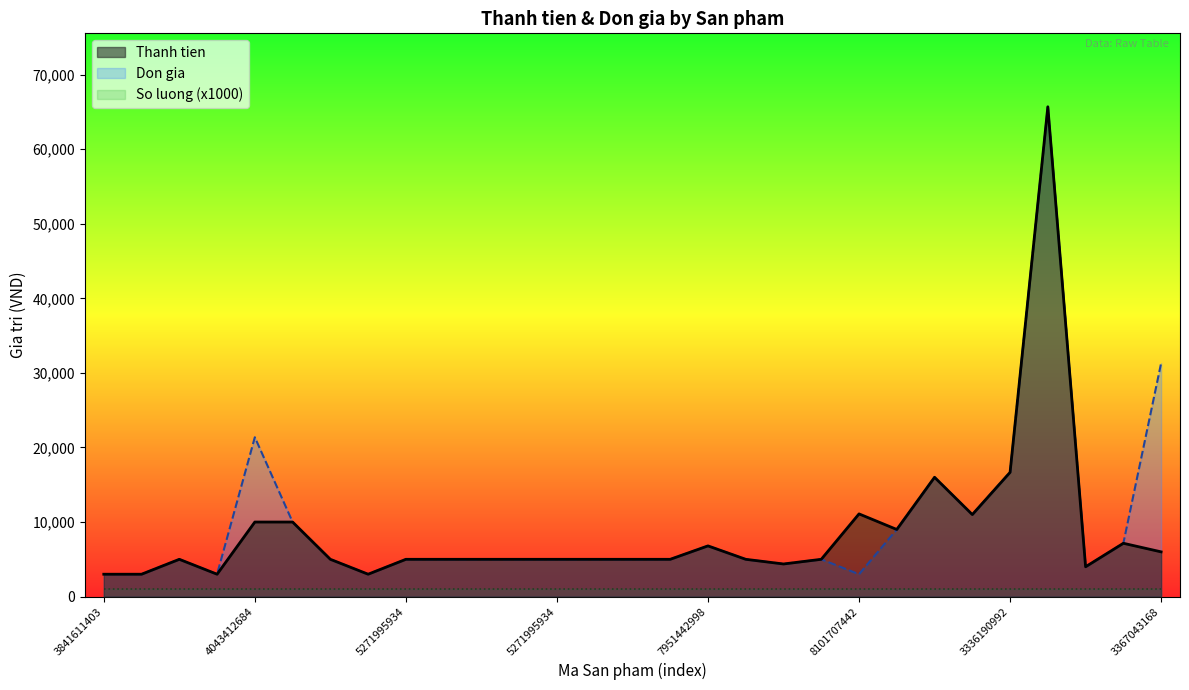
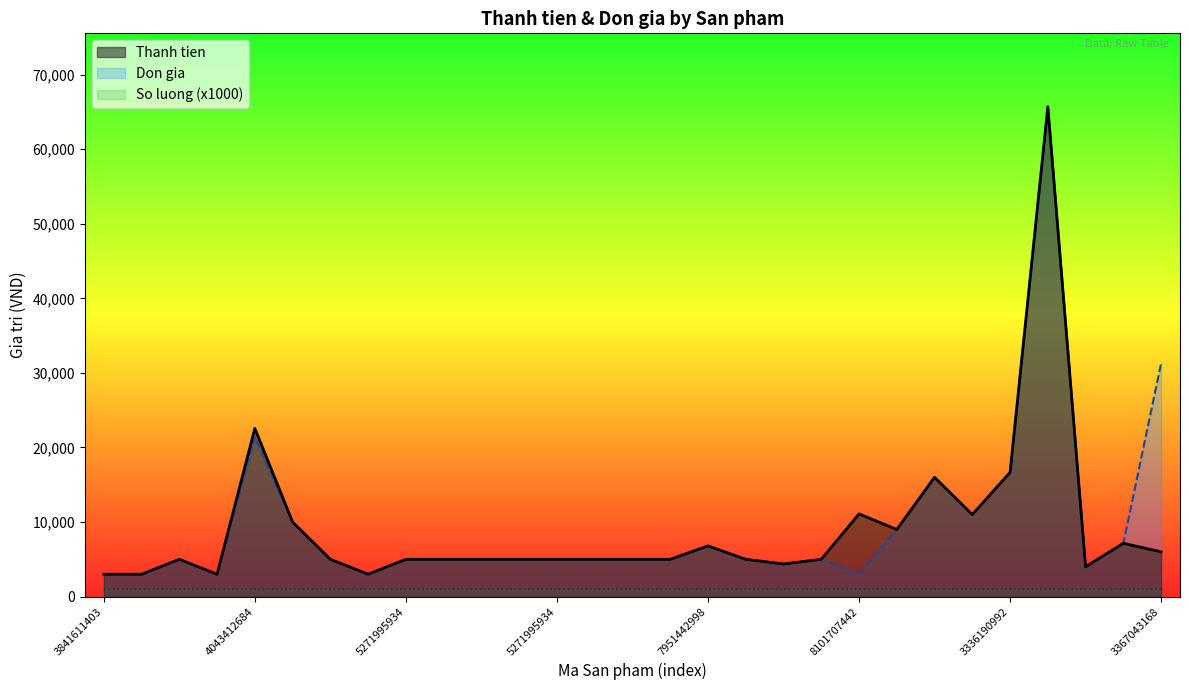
  {
    "Thanh tien": {
-     "4043412684": "10,000",
+     "4043412684": "23,000",
      "8101707442": "11,000",
      "3367043168": "6,000"
    },
    "Don gia": {
      "4043412684": "21,000",
      "8101707442": "3,000",
      "3367043168": "31,000"
    },
    "So luong (x1000)": {
      "4043412684": "1,000",
      "7951442998": "1,000",
      "8101707442": "1,000",
      "3336190992": "1,000",
      "3367043168": "1,000"
    }
  }
